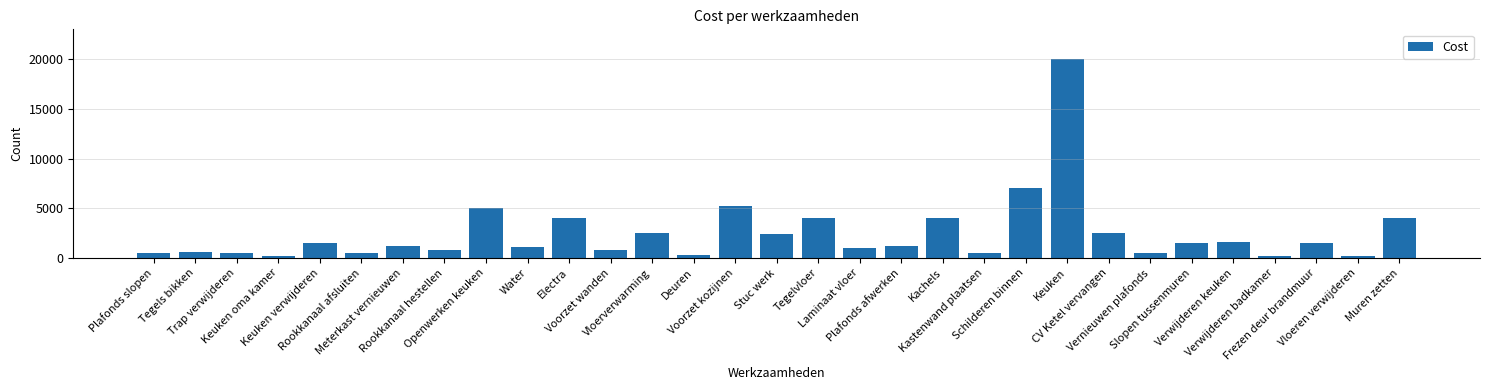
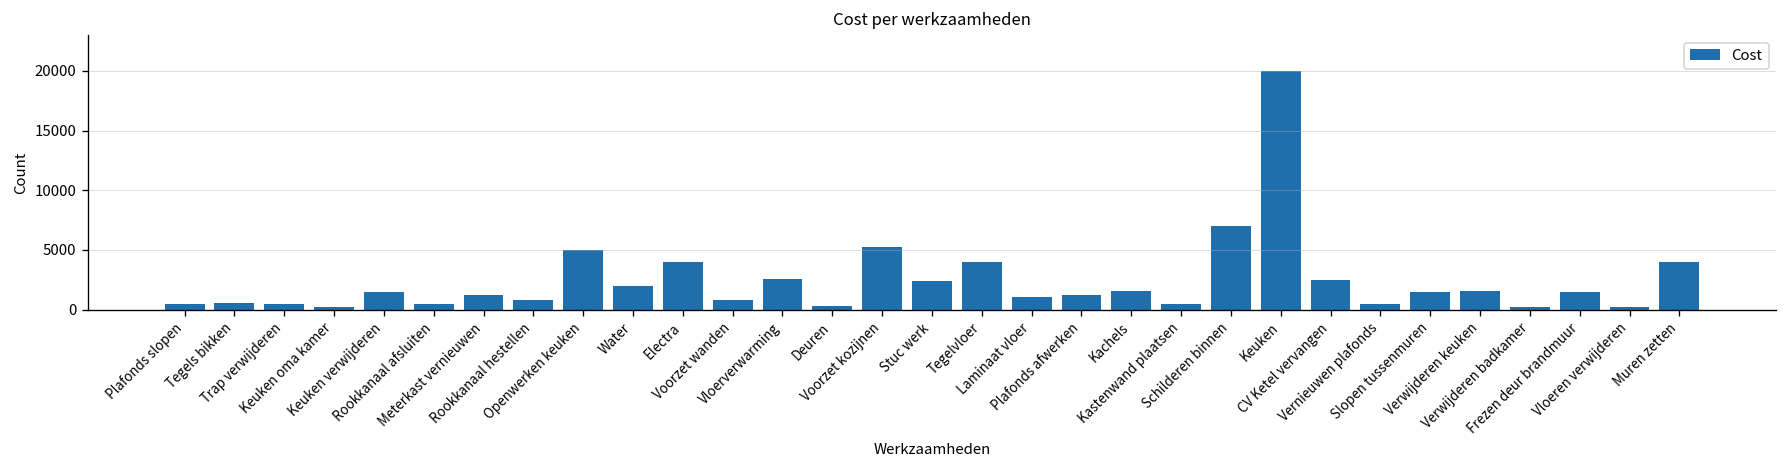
  {
    "Plafonds slopen": 1000,
    "Tegels bikken": 1000,
    "Trap verwijderen": 1000,
    "Keuken verwijderen": 2000,
    "Rookkanaal afsluiten": 1000,
    "Meterkast vernieuwen": 1000,
    "Rookkanaal hestellen": 1000,
    "Openwerken keuken": 5000,
-   "Water": 1000,
+   "Water": 2000,
    "Electra": 4000,
    "Voorzet wanden": 1000,
    "Vloerverwarming": 3000,
    "Deuren": 0,
    "Voorzet kozijnen": 5000,
    "Stuc werk": 2000,
    "Tegelvloer": 4000,
    "Laminaat vloer": 1000,
    "Plafonds afwerken": 1000,
-   "Kachels": 4000,
+   "Kachels": 2000,
    "Kastenwand plaatsen": 1000,
    "Schilderen binnen": 7000,
    "Keuken": 20000,
    "CV Ketel vervangen": 3000,
    "Vernieuwen plafonds": 1000,
    "Slopen tussenmuren": 2000,
    "Verwijderen keuken": 2000,
    "Frezen deur brandmuur": 2000,
    "Muren zetten": 4000
  }
